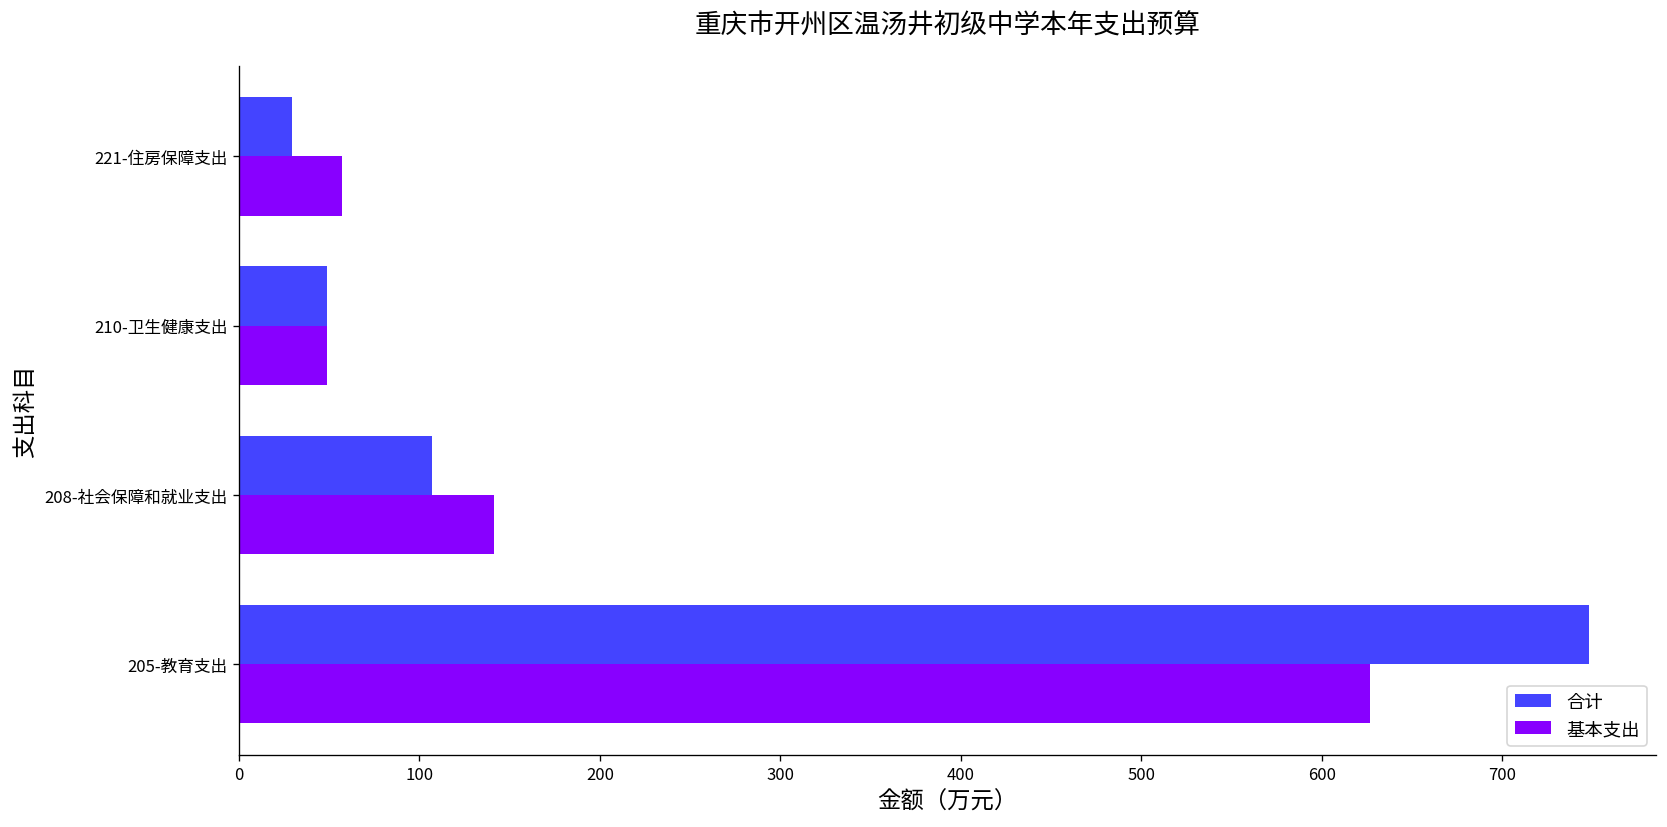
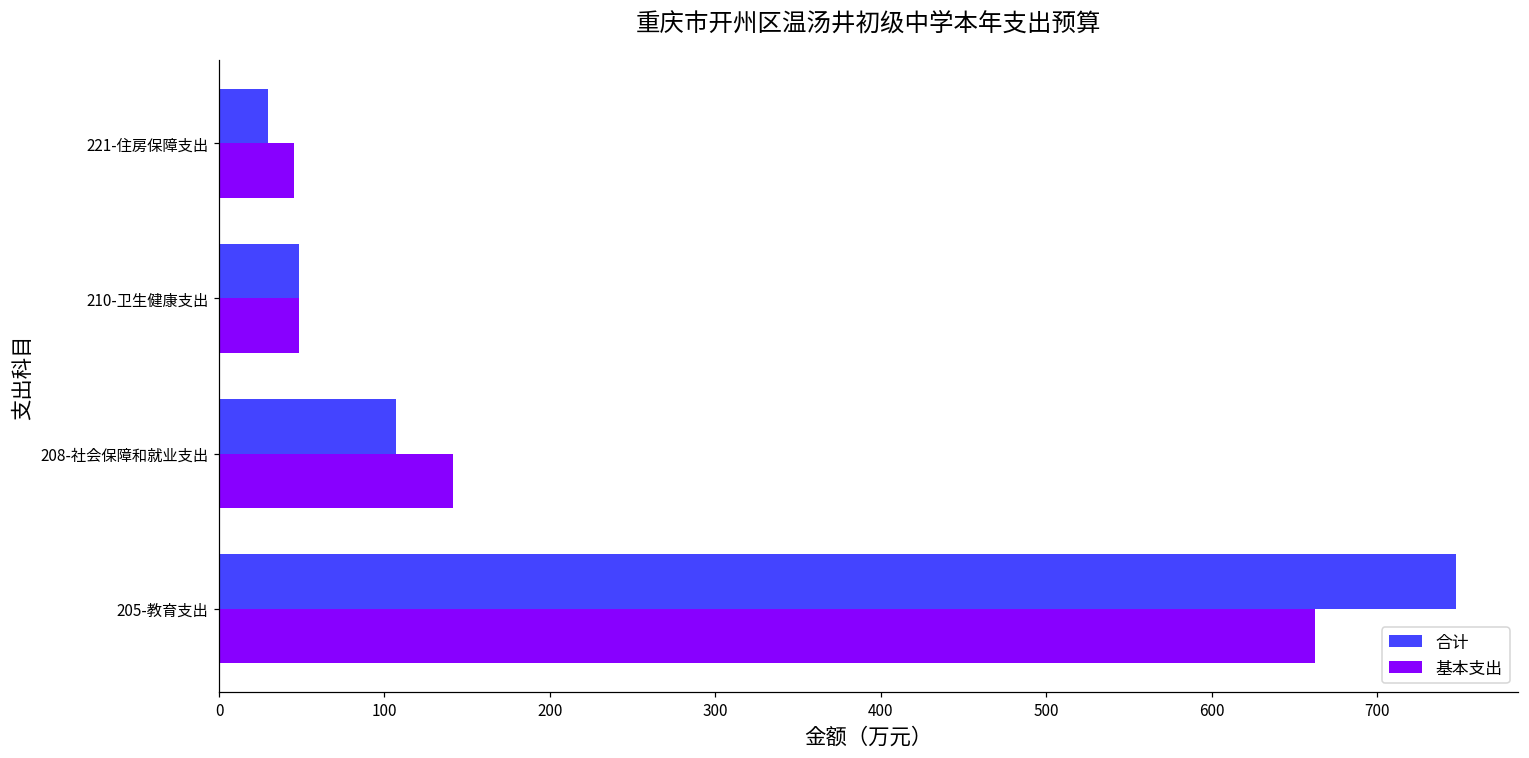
  {
    "合计": {
      "221-住房保障支出": 29,
      "210-卫生健康支出": 49,
      "208-社会保障和就业支出": 107,
      "205-教育支出": 748
    },
    "基本支出": {
-     "221-住房保障支出": 57,
+     "221-住房保障支出": 45,
      "210-卫生健康支出": 49,
      "208-社会保障和就业支出": 142,
-     "205-教育支出": 627
+     "205-教育支出": 662
    }
  }
